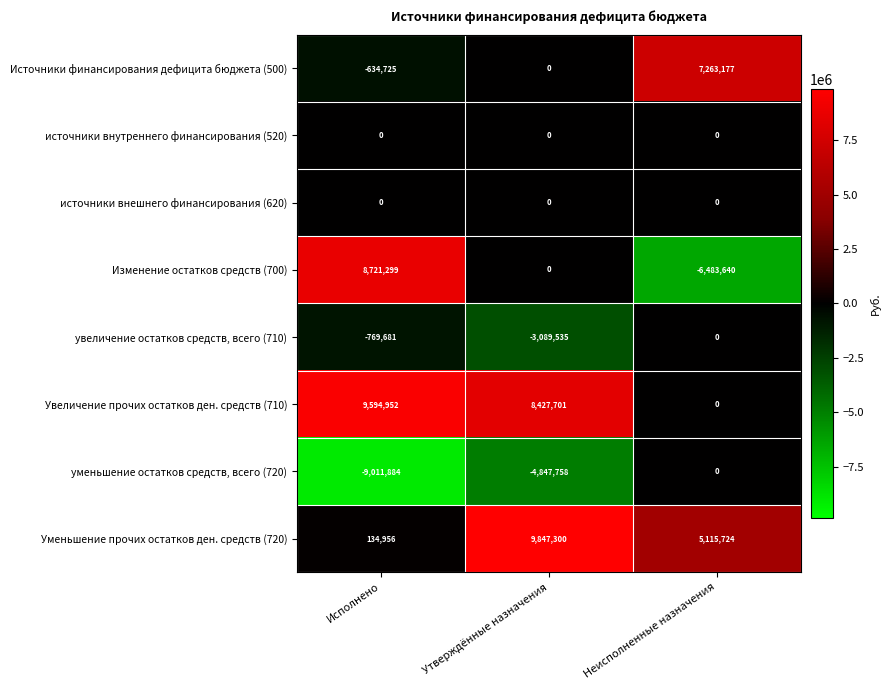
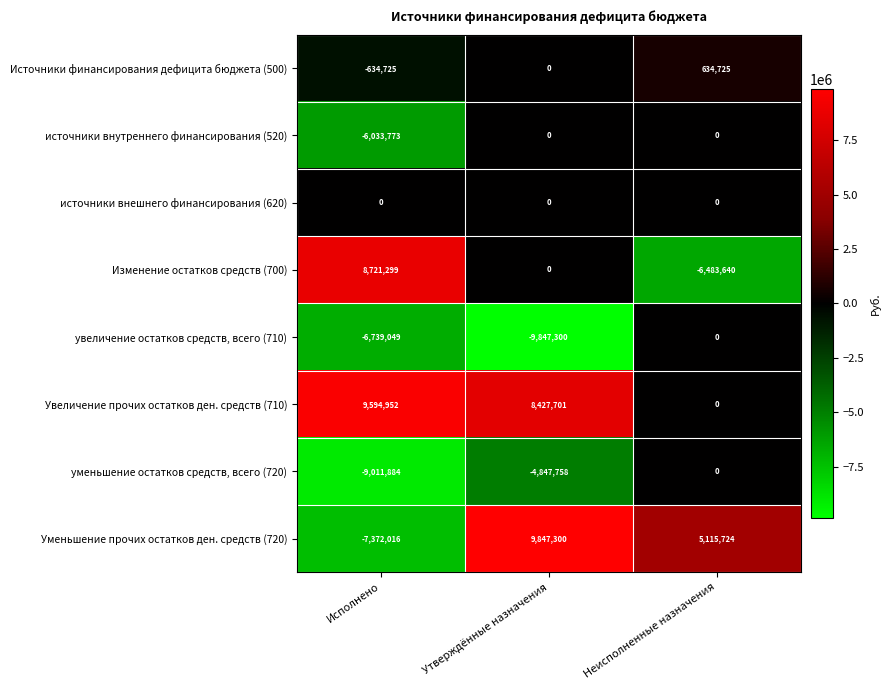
  {
    "Источники финансирования дефицита бюджета (500)": {
      "Исполнено": "-634,725",
      "Утверждённые назначения": "0",
-     "Неисполненные назначения": "7,263,177"
+     "Неисполненные назначения": "634,725"
    },
    "источники внутреннего финансирования (520)": {
-     "Исполнено": "0",
+     "Исполнено": "-6,033,773",
      "Утверждённые назначения": "0",
      "Неисполненные назначения": "0"
    },
    "источники внешнего финансирования (620)": {
      "Исполнено": "0",
      "Утверждённые назначения": "0",
      "Неисполненные назначения": "0"
    },
    "Изменение остатков средств (700)": {
      "Исполнено": "8,721,299",
      "Утверждённые назначения": "0",
      "Неисполненные назначения": "-6,483,640"
    },
    "увеличение остатков средств, всего (710)": {
-     "Исполнено": "-769,681",
-     "Утверждённые назначения": "-3,089,535",
+     "Исполнено": "-6,739,049",
+     "Утверждённые назначения": "-9,847,300",
      "Неисполненные назначения": "0"
    },
    "Увеличение прочих остатков ден. средств (710)": {
      "Исполнено": "9,594,952",
      "Утверждённые назначения": "8,427,701",
      "Неисполненные назначения": "0"
    },
    "уменьшение остатков средств, всего (720)": {
      "Исполнено": "-9,011,884",
      "Утверждённые назначения": "-4,847,758",
      "Неисполненные назначения": "0"
    },
    "Уменьшение прочих остатков ден. средств (720)": {
-     "Исполнено": "134,956",
+     "Исполнено": "-7,372,016",
      "Утверждённые назначения": "9,847,300",
      "Неисполненные назначения": "5,115,724"
    }
  }
